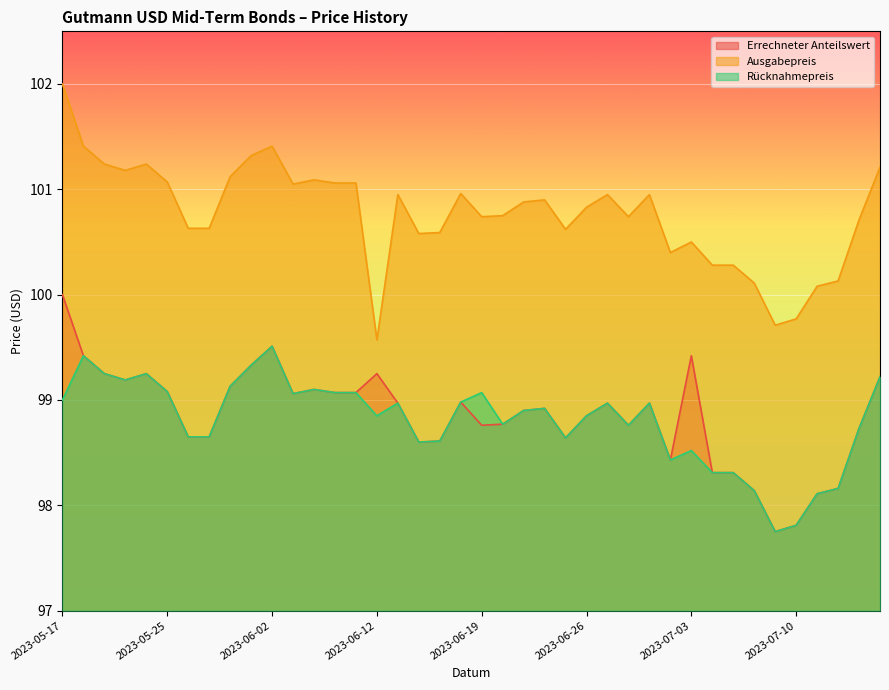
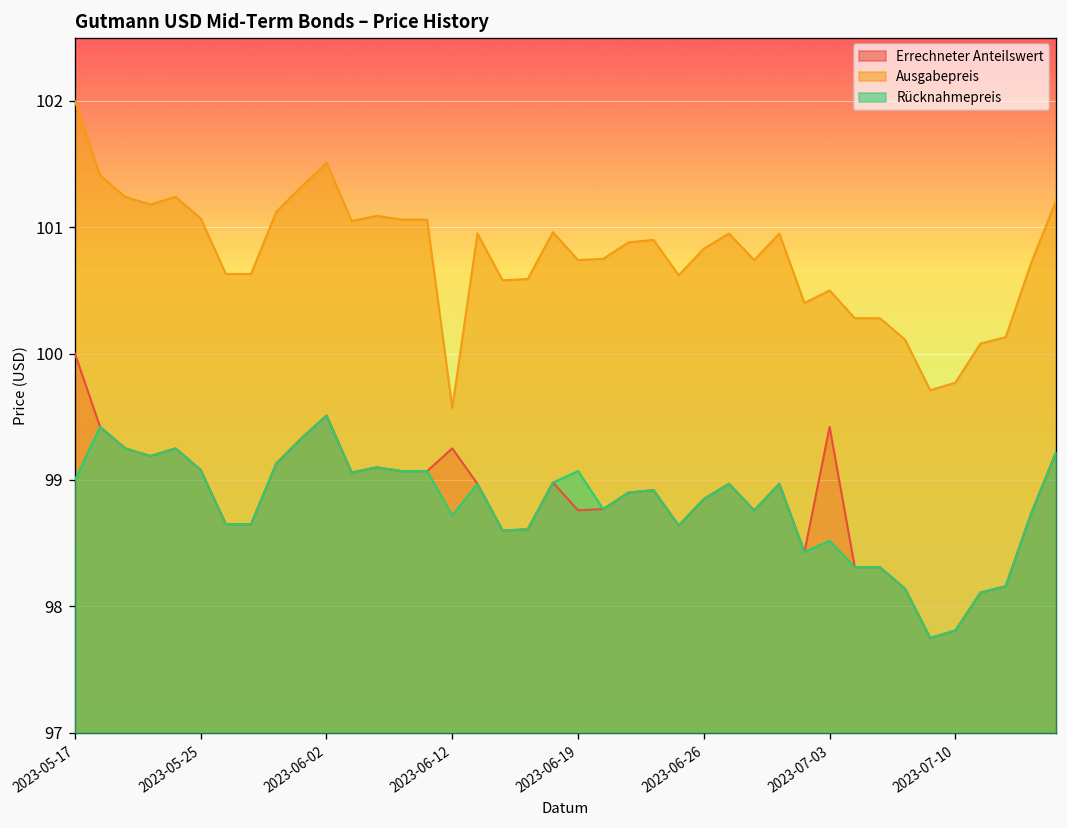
  {
    "Errechneter Anteilswert": {
      "2023-05-17": 100.00,
      "2023-06-12": 99.25,
      "2023-06-19": 98.76,
      "2023-07-03": 99.42
    },
    "Ausgabepreis": {
      "2023-05-17": 102.00,
      "2023-05-25": 101.07,
-     "2023-06-02": 101.41,
+     "2023-06-02": 101.51,
      "2023-06-12": 99.57,
      "2023-06-19": 100.74,
      "2023-06-26": 100.83,
      "2023-07-03": 100.50,
      "2023-07-10": 99.77
    },
    "Rücknahmepreis": {
      "2023-05-17": 99.00,
-     "2023-06-12": 98.85,
+     "2023-06-12": 98.72,
      "2023-06-19": 99.07,
      "2023-07-03": 98.52
    }
  }
